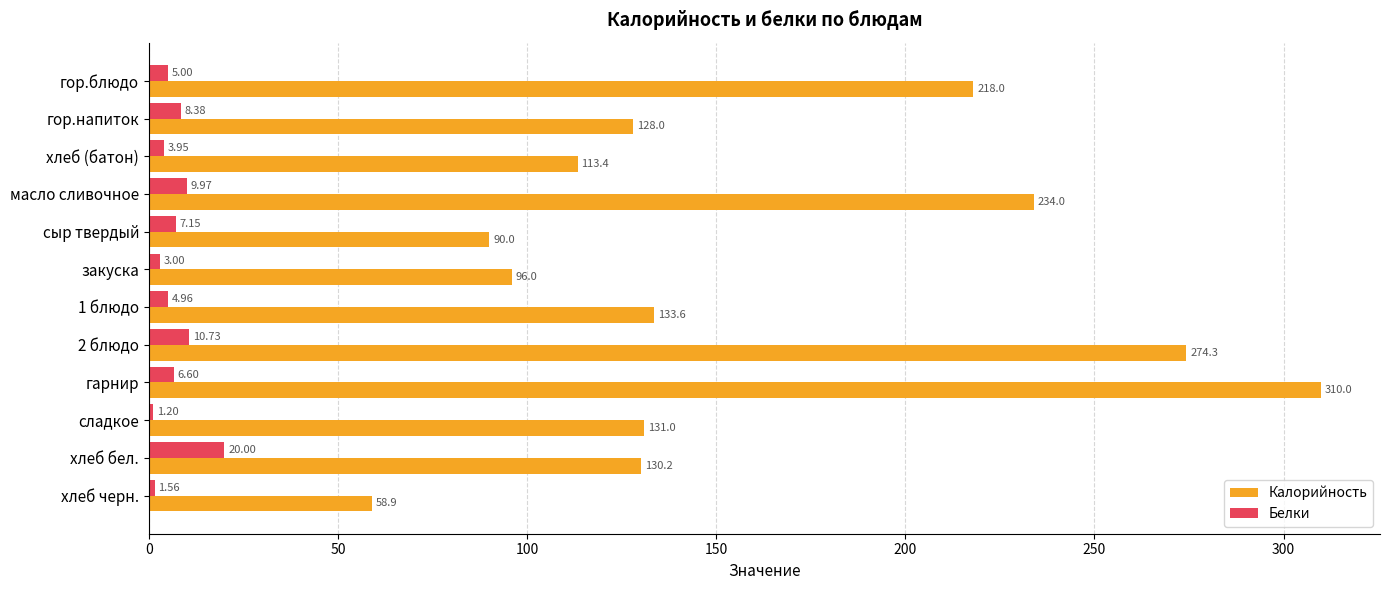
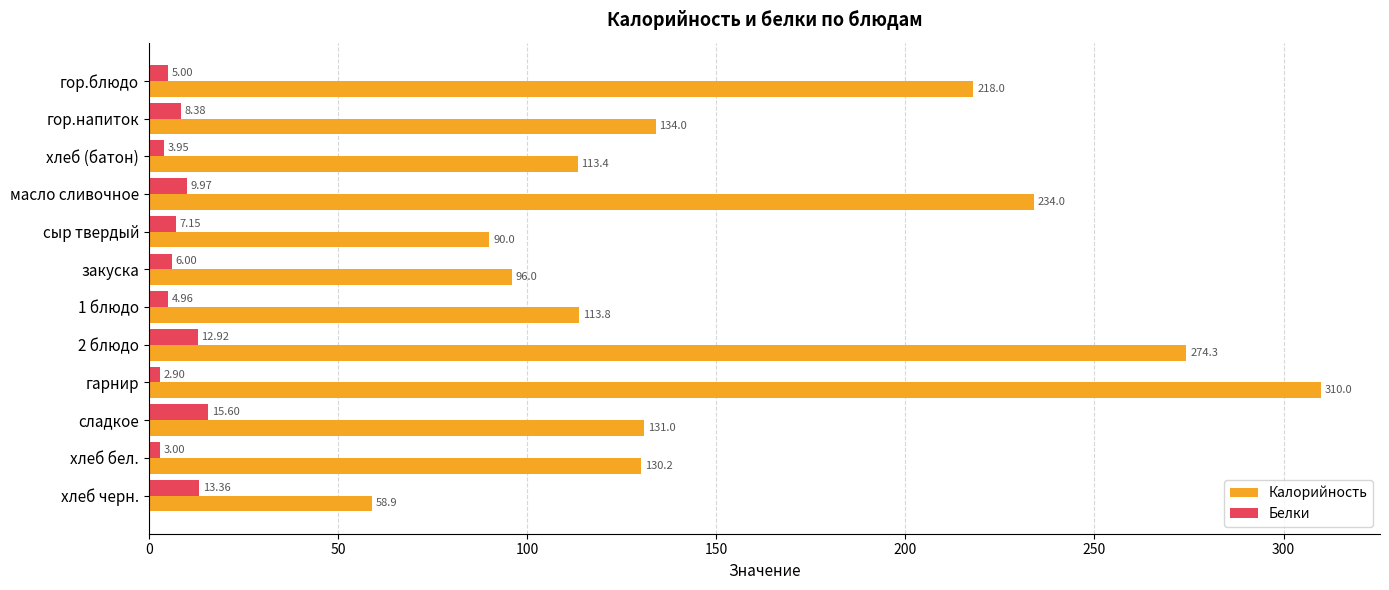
  {
    "Калорийность": {
      "гор.блюдо": 218.0,
-     "гор.напиток": 128.0,
+     "гор.напиток": 134.0,
      "хлеб (батон)": 113.4,
      "масло сливочное": 234.0,
      "сыр твердый": 90.0,
      "закуска": 96.0,
-     "1 блюдо": 133.6,
+     "1 блюдо": 113.8,
      "2 блюдо": 274.3,
      "гарнир": 310.0,
      "сладкое": 131.0,
      "хлеб бел.": 130.2,
      "хлеб черн.": 58.9
    },
    "Белки": {
      "гор.блюдо": 5.00,
      "гор.напиток": 8.38,
      "хлеб (батон)": 3.95,
      "масло сливочное": 9.97,
      "сыр твердый": 7.15,
-     "закуска": 3.00,
+     "закуска": 6.00,
      "1 блюдо": 4.96,
-     "2 блюдо": 10.73,
-     "гарнир": 6.60,
-     "сладкое": 1.20,
-     "хлеб бел.": 20.00,
-     "хлеб черн.": 1.56
+     "2 блюдо": 12.92,
+     "гарнир": 2.90,
+     "сладкое": 15.60,
+     "хлеб бел.": 3.00,
+     "хлеб черн.": 13.36
    }
  }
